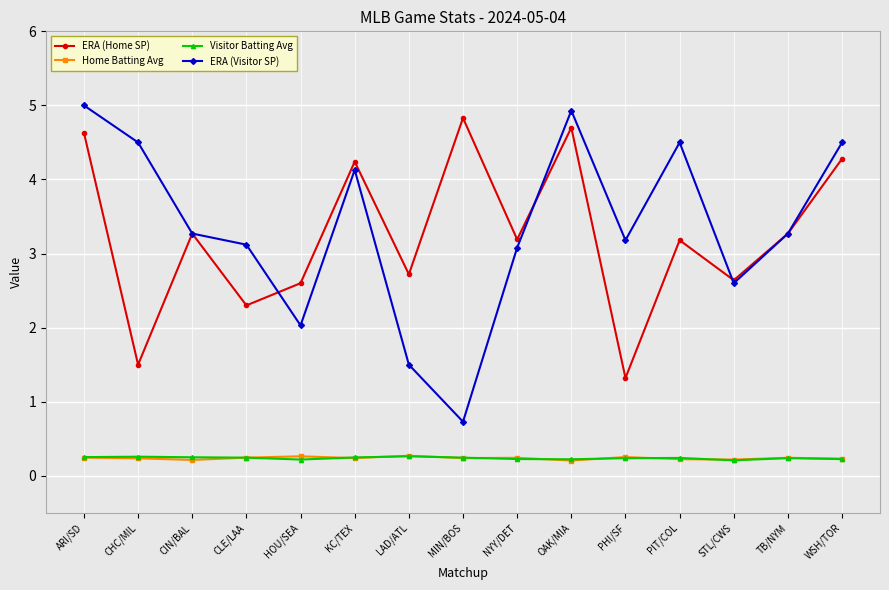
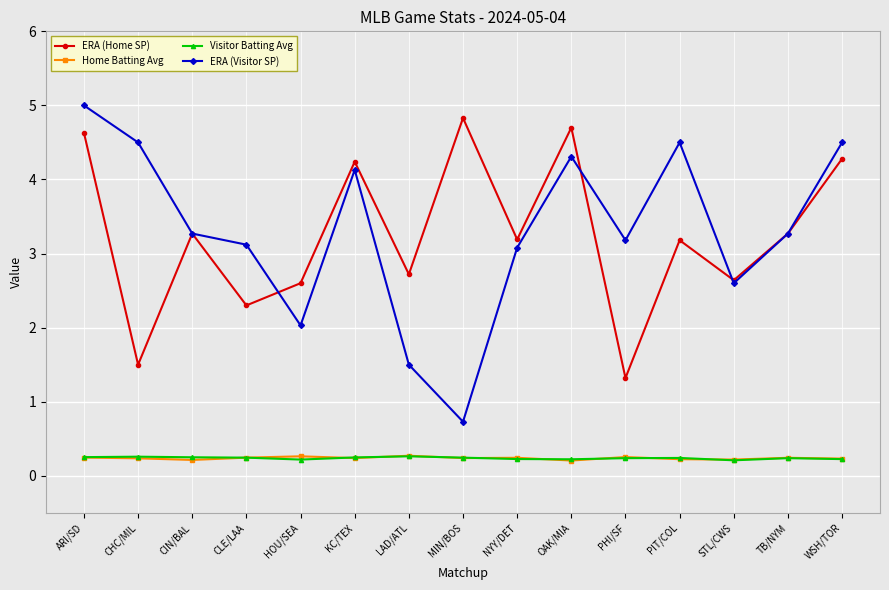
  {
    "ERA (Home SP)": {
      "ARI/SD": 4.6,
      "CHC/MIL": 1.5,
      "CLE/LAA": 2.3,
      "HOU/SEA": 2.6,
      "KC/TEX": 4.2,
      "LAD/ATL": 2.7,
      "MIN/BOS": 4.8,
      "NYY/DET": 3.2,
      "OAK/MIA": 4.7,
      "PHI/SF": 1.3,
      "PIT/COL": 3.2,
      "STL/CWS": 2.6,
      "WSH/TOR": 4.3
    },
    "Home Batting Avg": {
      "CIN/BAL": 0.2,
      "HOU/SEA": 0.3
    },
    "Visitor Batting Avg": {
      "CIN/BAL": 0.3,
      "HOU/SEA": 0.2
    },
    "ERA (Visitor SP)": {
      "ARI/SD": 5.0,
      "CHC/MIL": 4.5,
      "CLE/LAA": 3.1,
      "HOU/SEA": 2.0,
      "KC/TEX": 4.1,
      "LAD/ATL": 1.5,
      "MIN/BOS": 0.7,
      "NYY/DET": 3.1,
-     "OAK/MIA": 4.9,
+     "OAK/MIA": 4.3,
      "PHI/SF": 3.2,
      "PIT/COL": 4.5,
      "STL/CWS": 2.6,
      "WSH/TOR": 4.5
    }
  }
